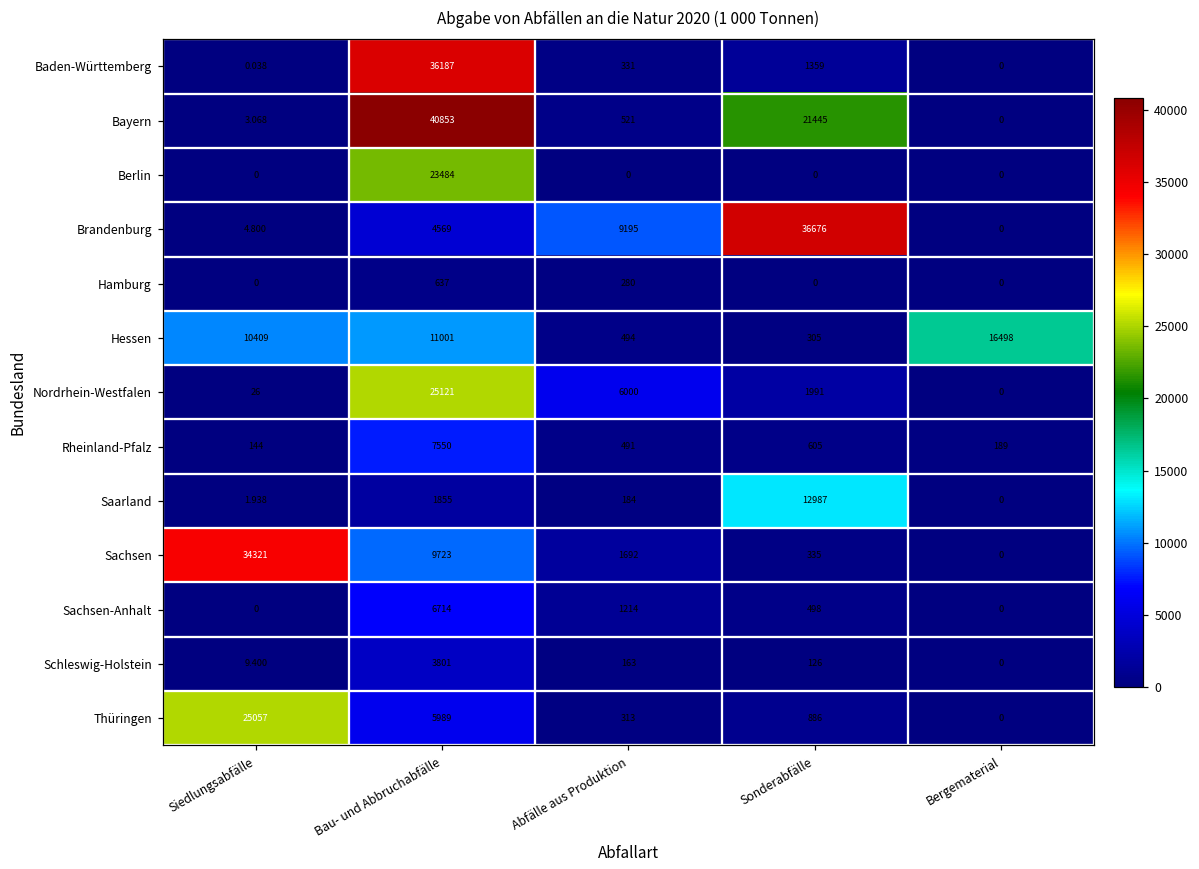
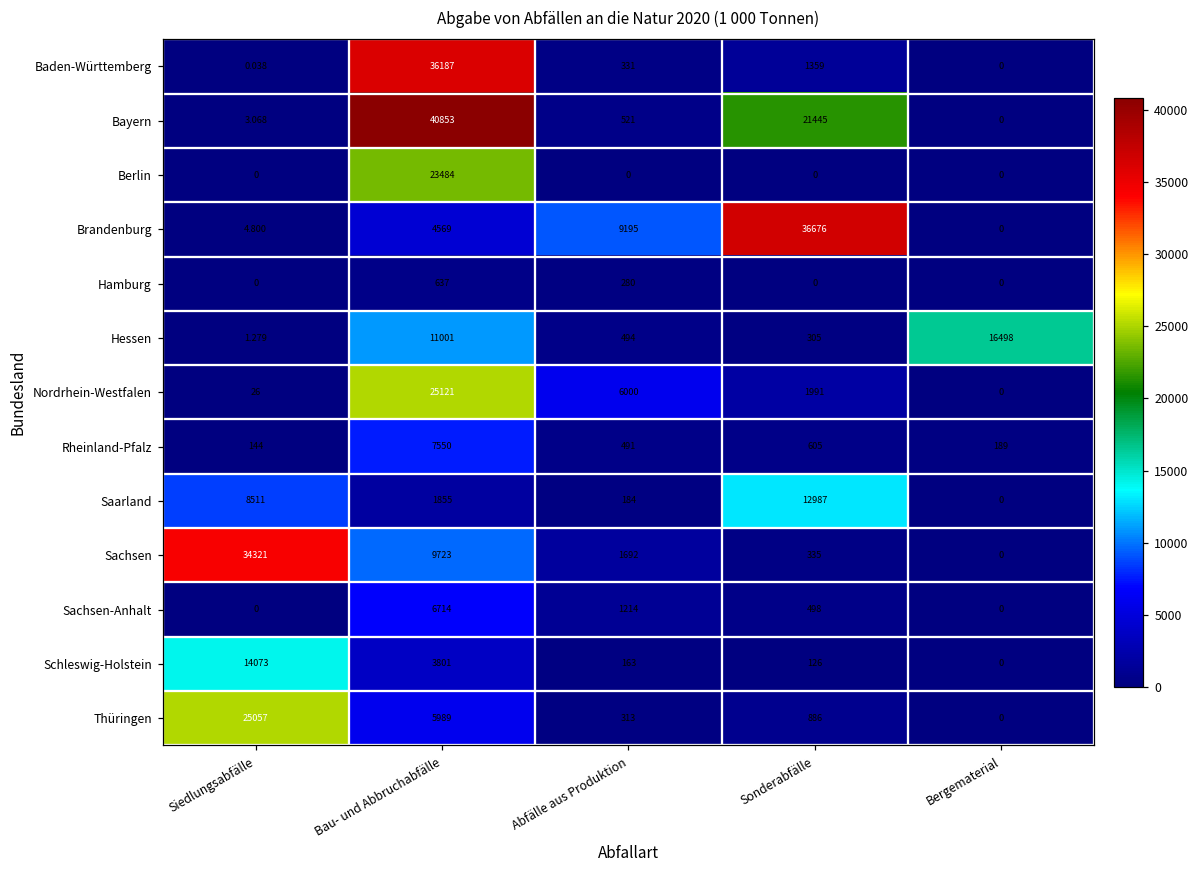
  {
    "Baden-Württemberg": {
      "Siedlungsabfälle": 0.038,
      "Bau- und Abbruchabfälle": 36187,
      "Abfälle aus Produktion": 331,
      "Sonderabfälle": 1359,
      "Bergematerial": 0
    },
    "Bayern": {
      "Siedlungsabfälle": 3.068,
      "Bau- und Abbruchabfälle": 40853,
      "Abfälle aus Produktion": 521,
      "Sonderabfälle": 21445,
      "Bergematerial": 0
    },
    "Berlin": {
      "Siedlungsabfälle": 0,
      "Bau- und Abbruchabfälle": 23484,
      "Abfälle aus Produktion": 0,
      "Sonderabfälle": 0,
      "Bergematerial": 0
    },
    "Brandenburg": {
      "Siedlungsabfälle": 4.800,
      "Bau- und Abbruchabfälle": 4569,
      "Abfälle aus Produktion": 9195,
      "Sonderabfälle": 36676,
      "Bergematerial": 0
    },
    "Hamburg": {
      "Siedlungsabfälle": 0,
      "Bau- und Abbruchabfälle": 637,
      "Abfälle aus Produktion": 280,
      "Sonderabfälle": 0,
      "Bergematerial": 0
    },
    "Hessen": {
-     "Siedlungsabfälle": 10409,
+     "Siedlungsabfälle": 1.279,
      "Bau- und Abbruchabfälle": 11001,
      "Abfälle aus Produktion": 494,
      "Sonderabfälle": 305,
      "Bergematerial": 16498
    },
    "Nordrhein-Westfalen": {
      "Siedlungsabfälle": 26,
      "Bau- und Abbruchabfälle": 25121,
      "Abfälle aus Produktion": 6000,
      "Sonderabfälle": 1991,
      "Bergematerial": 0
    },
    "Rheinland-Pfalz": {
      "Siedlungsabfälle": 144,
      "Bau- und Abbruchabfälle": 7550,
      "Abfälle aus Produktion": 491,
      "Sonderabfälle": 605,
      "Bergematerial": 189
    },
    "Saarland": {
-     "Siedlungsabfälle": 1.938,
+     "Siedlungsabfälle": 8511,
      "Bau- und Abbruchabfälle": 1855,
      "Abfälle aus Produktion": 184,
      "Sonderabfälle": 12987,
      "Bergematerial": 0
    },
    "Sachsen": {
      "Siedlungsabfälle": 34321,
      "Bau- und Abbruchabfälle": 9723,
      "Abfälle aus Produktion": 1692,
      "Sonderabfälle": 335,
      "Bergematerial": 0
    },
    "Sachsen-Anhalt": {
      "Siedlungsabfälle": 0,
      "Bau- und Abbruchabfälle": 6714,
      "Abfälle aus Produktion": 1214,
      "Sonderabfälle": 498,
      "Bergematerial": 0
    },
    "Schleswig-Holstein": {
-     "Siedlungsabfälle": 9.400,
+     "Siedlungsabfälle": 14073,
      "Bau- und Abbruchabfälle": 3801,
      "Abfälle aus Produktion": 163,
      "Sonderabfälle": 126,
      "Bergematerial": 0
    },
    "Thüringen": {
      "Siedlungsabfälle": 25057,
      "Bau- und Abbruchabfälle": 5989,
      "Abfälle aus Produktion": 313,
      "Sonderabfälle": 886,
      "Bergematerial": 0
    }
  }
